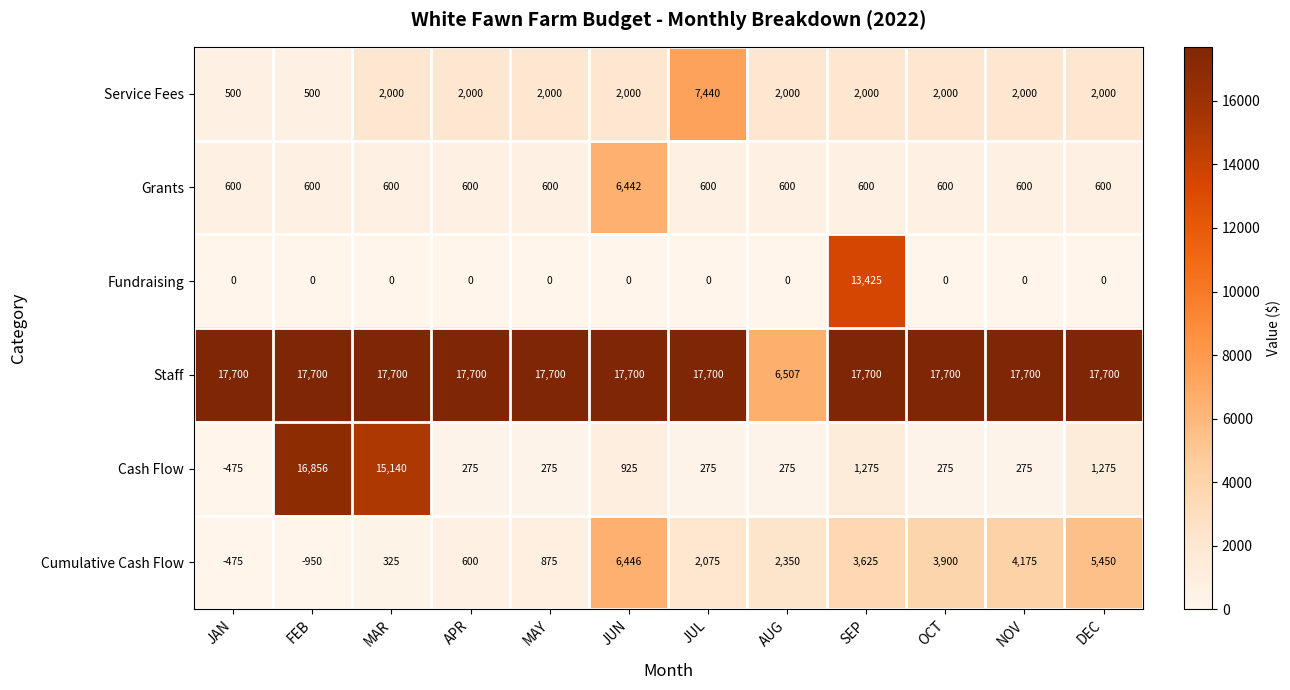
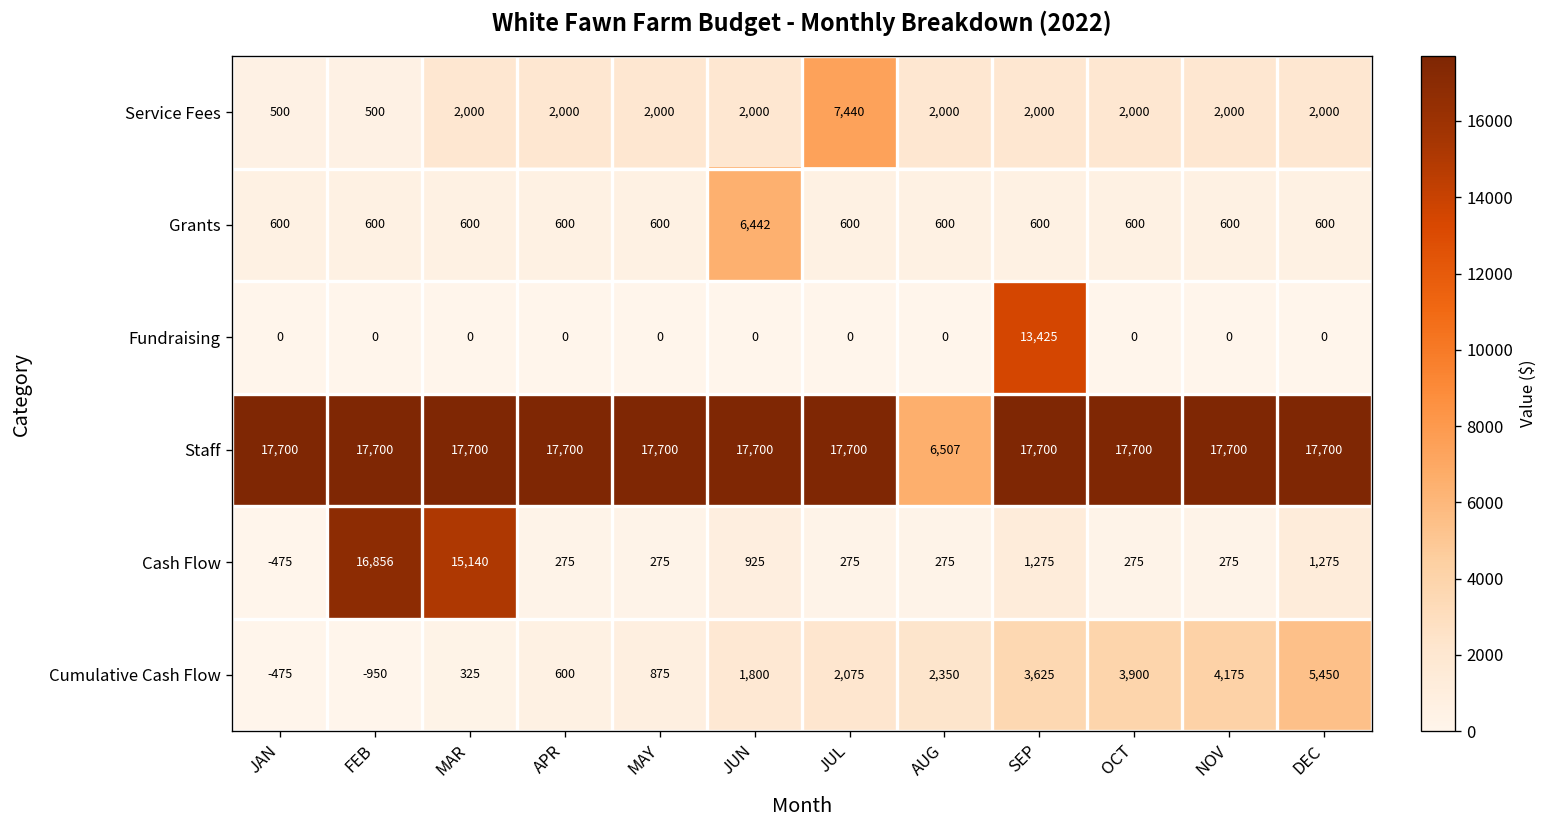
  {
    "Service Fees": {
      "JAN": "500",
      "FEB": "500",
      "MAR": "2,000",
      "APR": "2,000",
      "MAY": "2,000",
      "JUN": "2,000",
      "JUL": "7,440",
      "AUG": "2,000",
      "SEP": "2,000",
      "OCT": "2,000",
      "NOV": "2,000",
      "DEC": "2,000"
    },
    "Grants": {
      "JAN": "600",
      "FEB": "600",
      "MAR": "600",
      "APR": "600",
      "MAY": "600",
      "JUN": "6,442",
      "JUL": "600",
      "AUG": "600",
      "SEP": "600",
      "OCT": "600",
      "NOV": "600",
      "DEC": "600"
    },
    "Fundraising": {
      "JAN": "0",
      "FEB": "0",
      "MAR": "0",
      "APR": "0",
      "MAY": "0",
      "JUN": "0",
      "JUL": "0",
      "AUG": "0",
      "SEP": "13,425",
      "OCT": "0",
      "NOV": "0",
      "DEC": "0"
    },
    "Staff": {
      "JAN": "17,700",
      "FEB": "17,700",
      "MAR": "17,700",
      "APR": "17,700",
      "MAY": "17,700",
      "JUN": "17,700",
      "JUL": "17,700",
      "AUG": "6,507",
      "SEP": "17,700",
      "OCT": "17,700",
      "NOV": "17,700",
      "DEC": "17,700"
    },
    "Cash Flow": {
      "JAN": "-475",
      "FEB": "16,856",
      "MAR": "15,140",
      "APR": "275",
      "MAY": "275",
      "JUN": "925",
      "JUL": "275",
      "AUG": "275",
      "SEP": "1,275",
      "OCT": "275",
      "NOV": "275",
      "DEC": "1,275"
    },
    "Cumulative Cash Flow": {
      "JAN": "-475",
      "FEB": "-950",
      "MAR": "325",
      "APR": "600",
      "MAY": "875",
-     "JUN": "6,446",
+     "JUN": "1,800",
      "JUL": "2,075",
      "AUG": "2,350",
      "SEP": "3,625",
      "OCT": "3,900",
      "NOV": "4,175",
      "DEC": "5,450"
    }
  }
